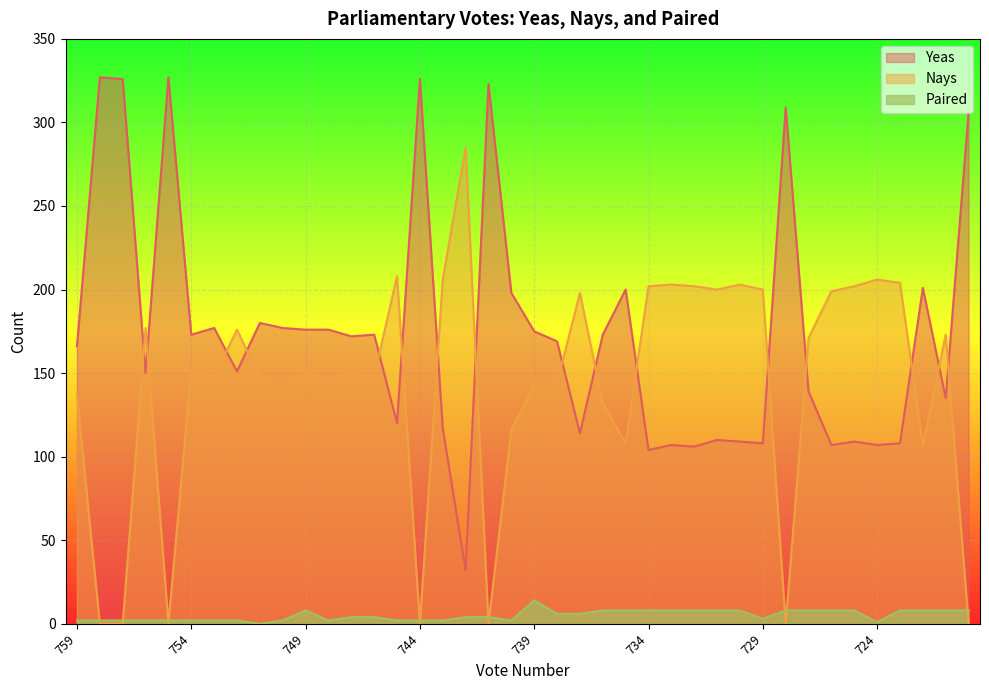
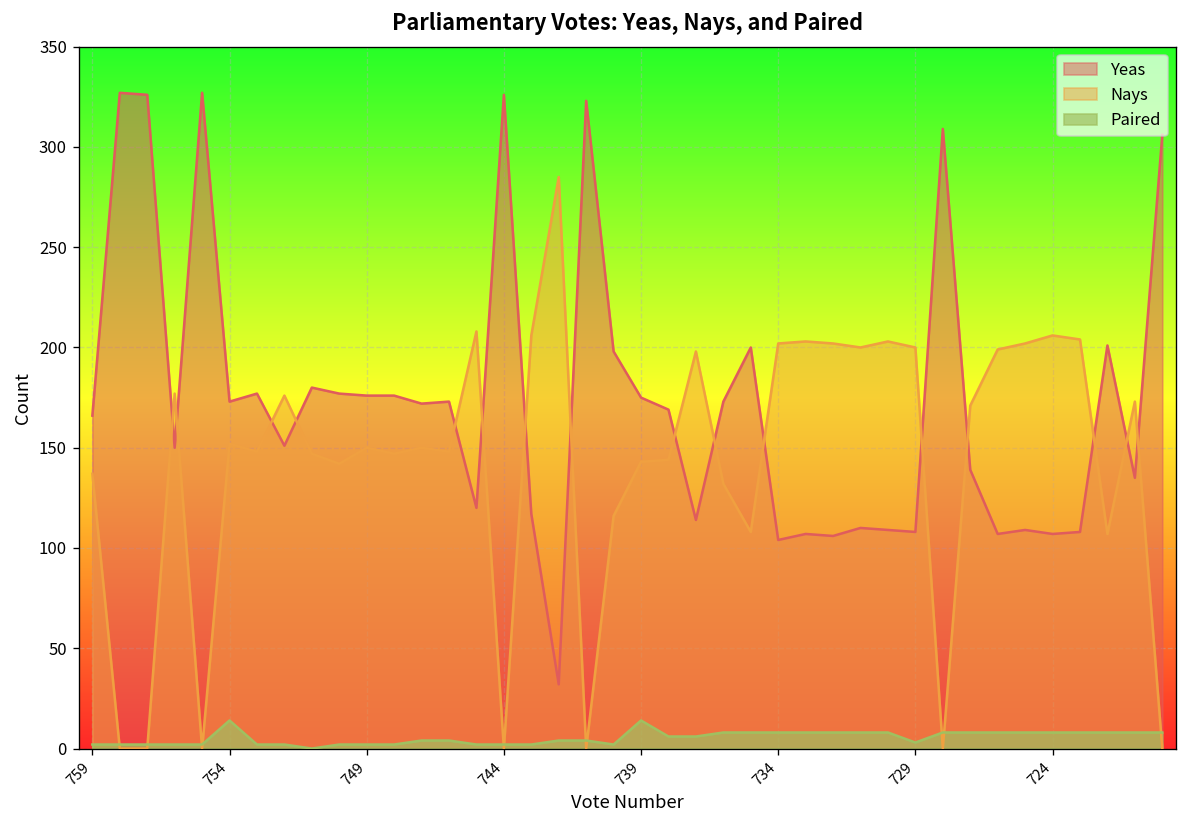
  {
    "Paired": {
      "759": 2,
-     "754": 2,
-     "749": 8,
+     "754": 14,
+     "749": 2,
      "744": 2,
      "739": 14,
      "734": 8,
      "729": 3,
-     "724": 1
+     "724": 8
    }
  }
